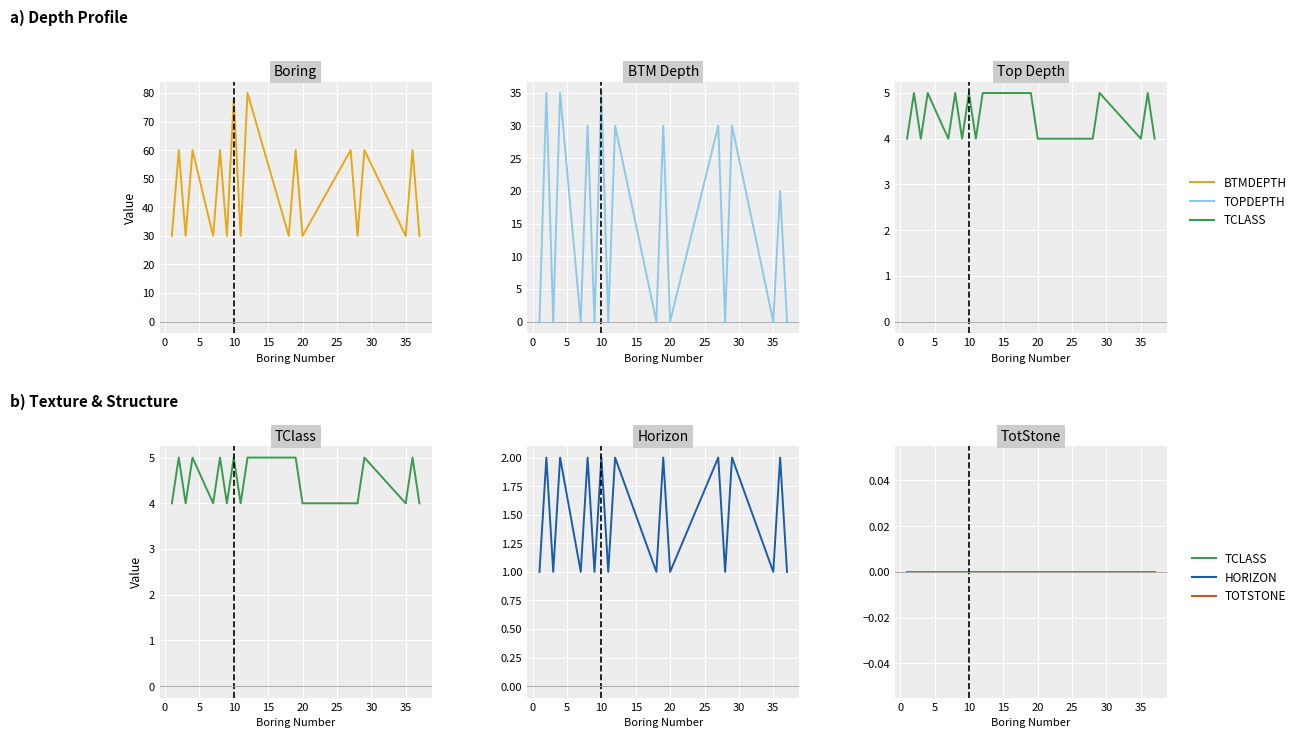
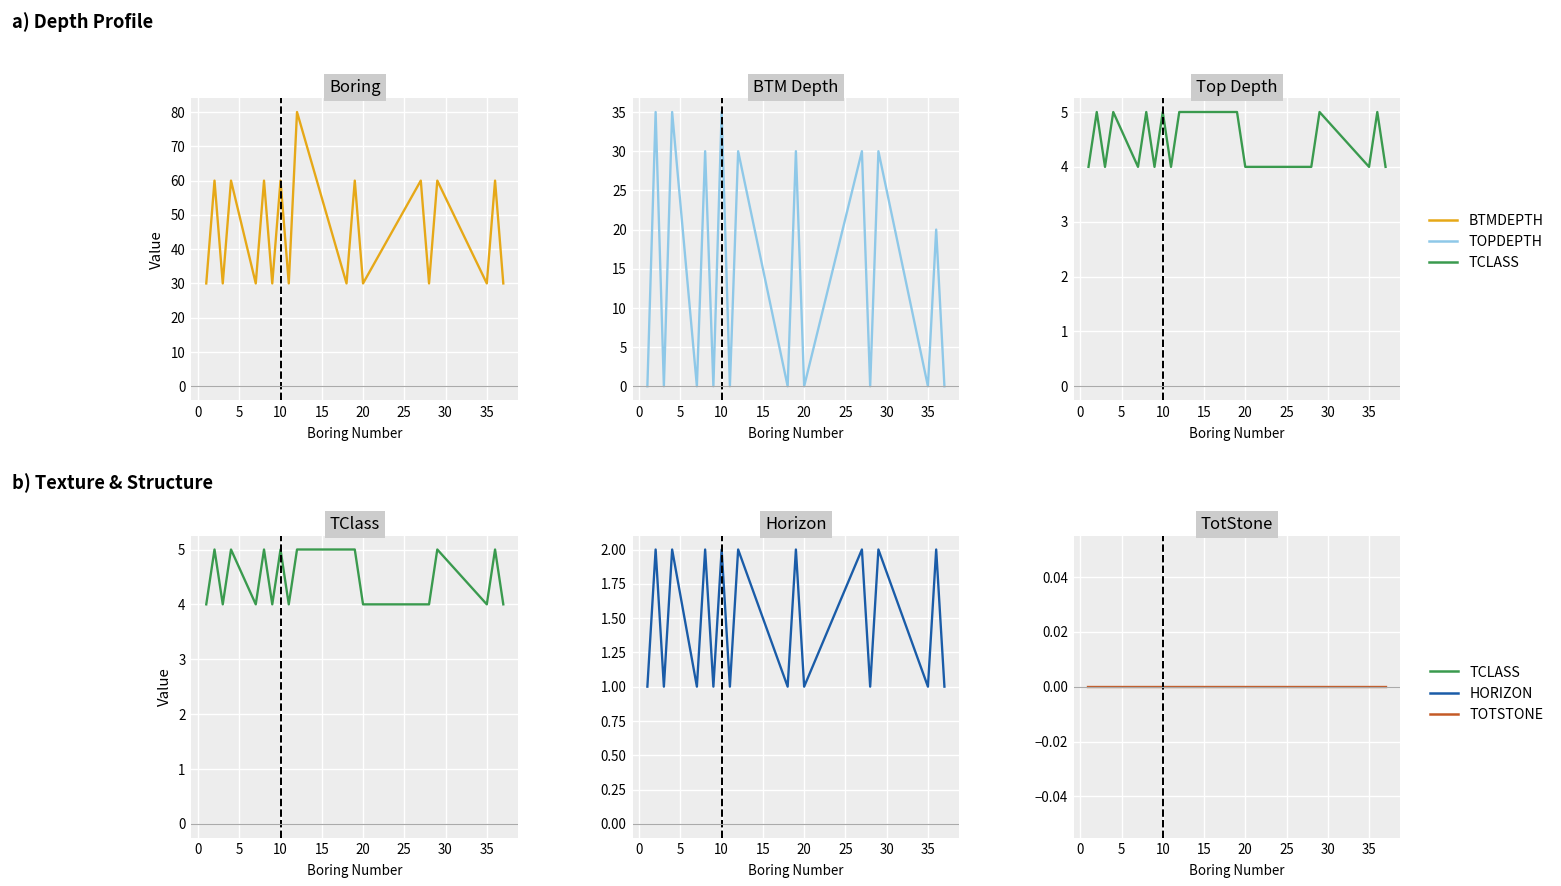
  {
    "Boring": {
-     "10": 78,
+     "10": 60,
      "20": 30,
      "35": 30
    },
    "BTM Depth": {
      "10": 35,
      "20": 0,
      "35": 0
    },
    "Top Depth": {
      "10": 5.0,
      "20": 4.0,
      "35": 4.0
    },
    "TClass": {
      "10": 5.0,
      "20": 4.0,
      "35": 4.0
    },
    "Horizon": {
      "10": 2.00,
      "20": 1.00,
      "35": 1.00
    },
    "TotStone": {
      "10": 0.000,
      "20": 0.000,
      "35": 0.000
    }
  }
